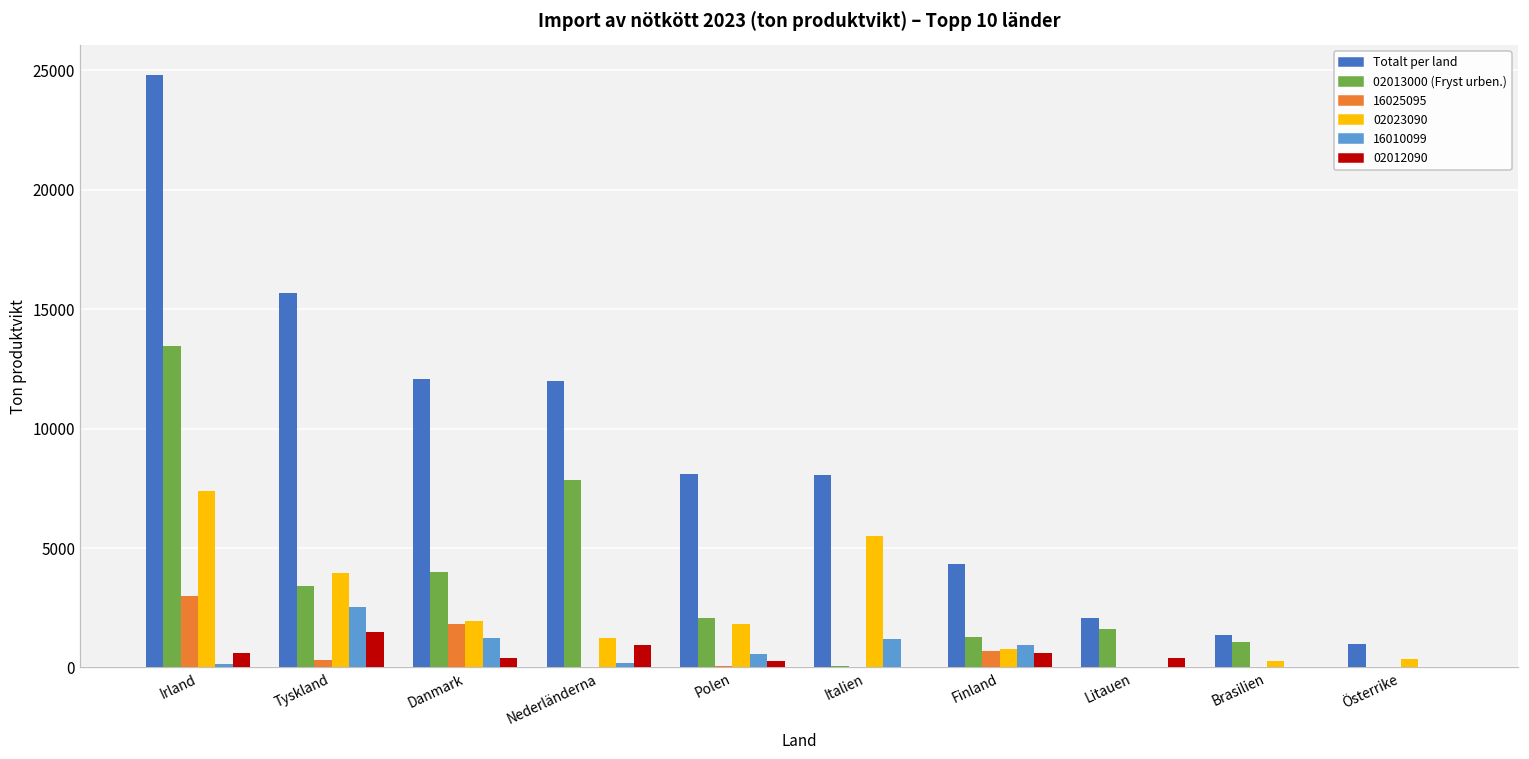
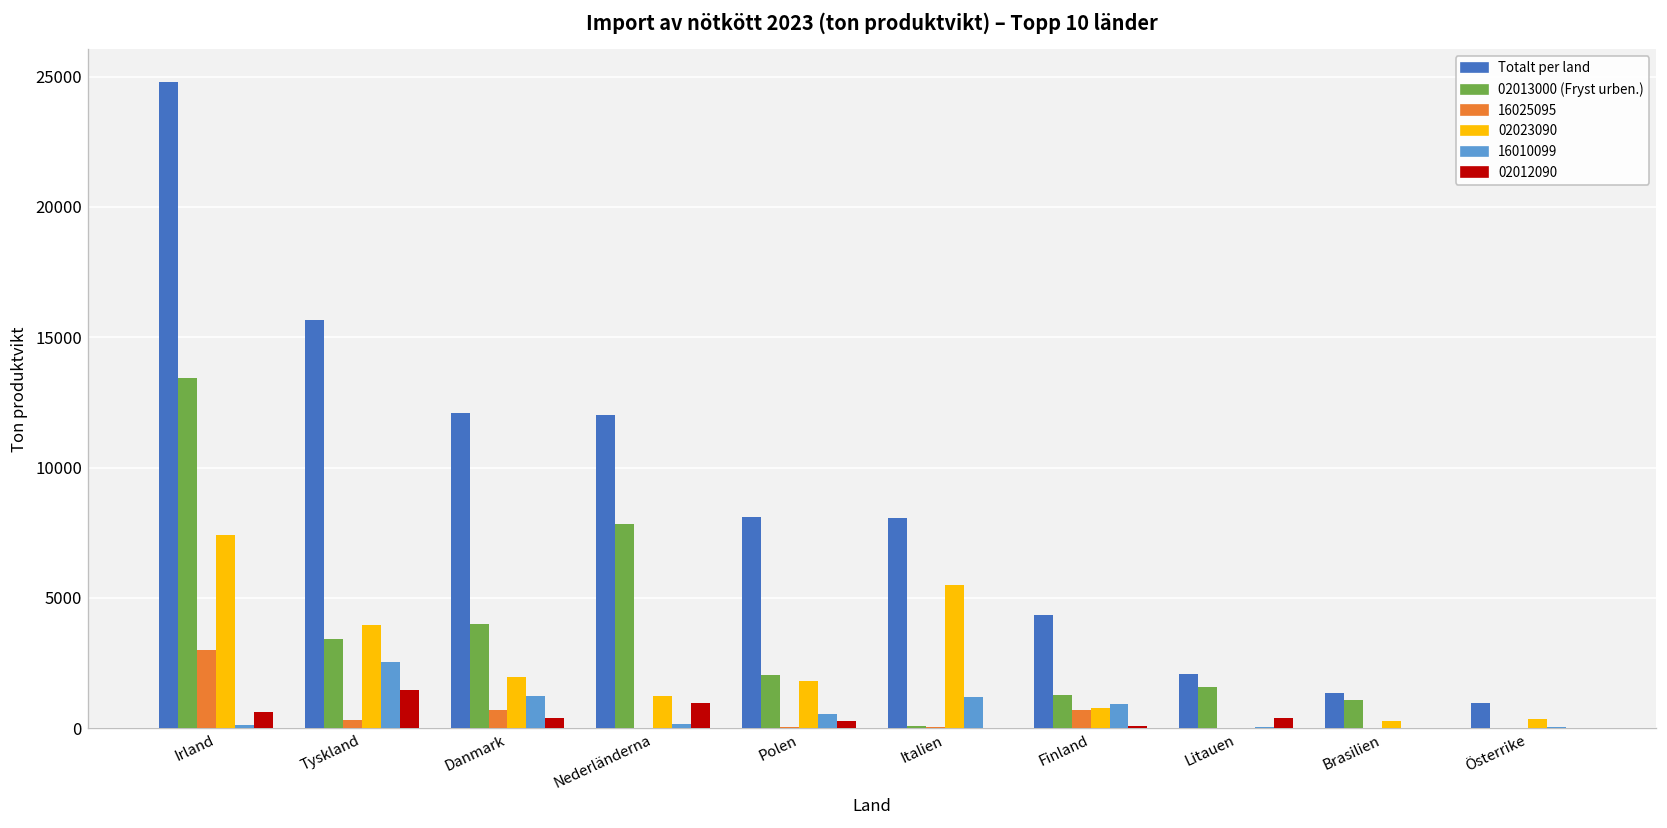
  {
    "02013000 (Fryst urben.)": {
      "Irland": 13400,
      "Tyskland": 3400,
      "Danmark": 4000,
      "Nederländerna": 7800,
      "Polen": 2100,
      "Finland": 1300,
      "Litauen": 1600,
      "Brasilien": 1100
    },
    "16025095": {
      "Irland": 3000,
      "Tyskland": 300,
-     "Danmark": 1800,
+     "Danmark": 700,
      "Finland": 700,
      "Brasilien": 0,
      "Österrike": 0
    },
    "02023090": {
      "Irland": 7400,
      "Tyskland": 3900,
      "Danmark": 2000,
      "Nederländerna": 1200,
      "Polen": 1800,
      "Italien": 5500,
      "Finland": 800,
      "Brasilien": 300,
      "Österrike": 400
    },
    "02012090": {
      "Irland": 600,
      "Tyskland": 1500,
      "Danmark": 400,
      "Nederländerna": 900,
      "Polen": 300,
-     "Finland": 600,
+     "Finland": 100,
      "Litauen": 400,
      "Brasilien": 0,
      "Österrike": 0
    }
  }
